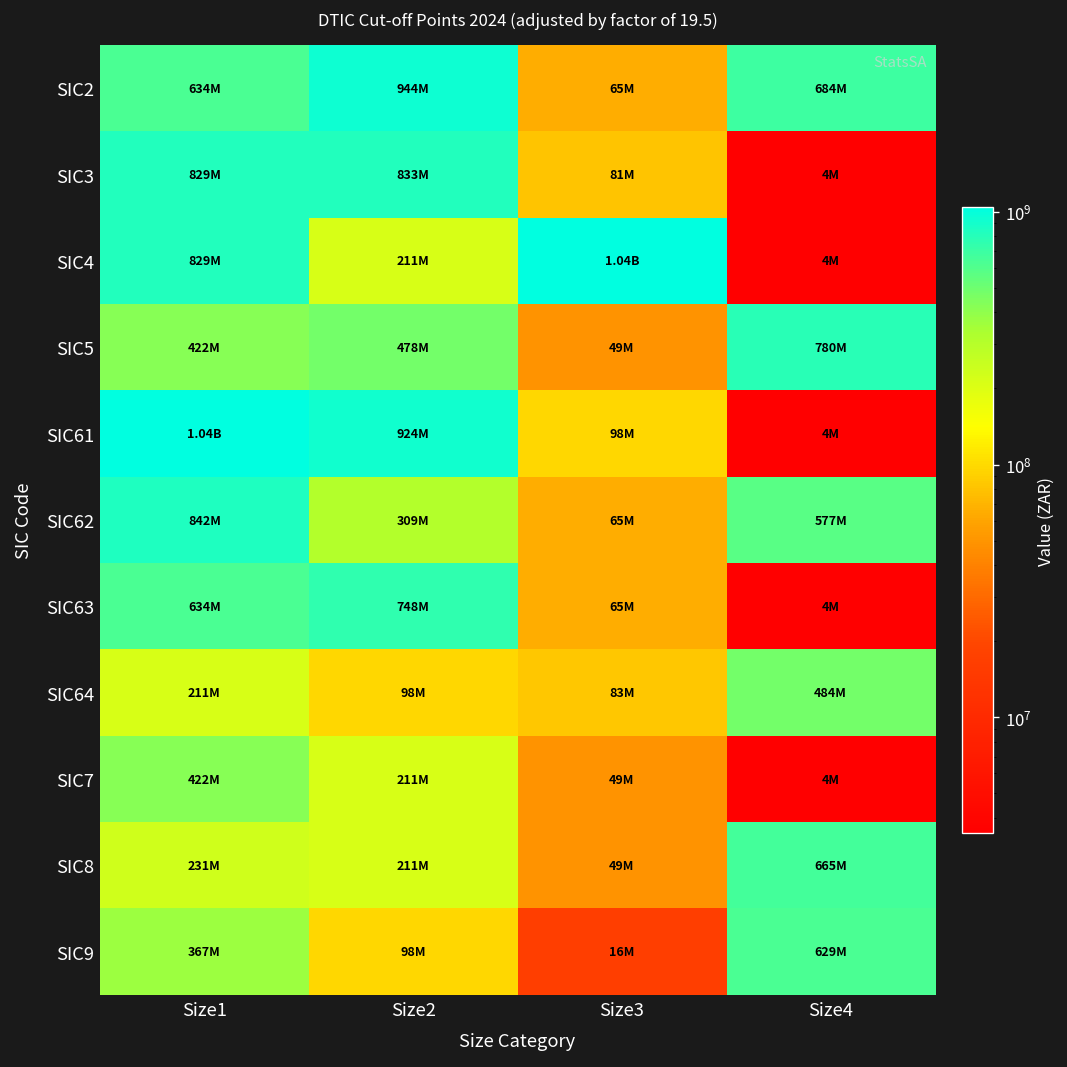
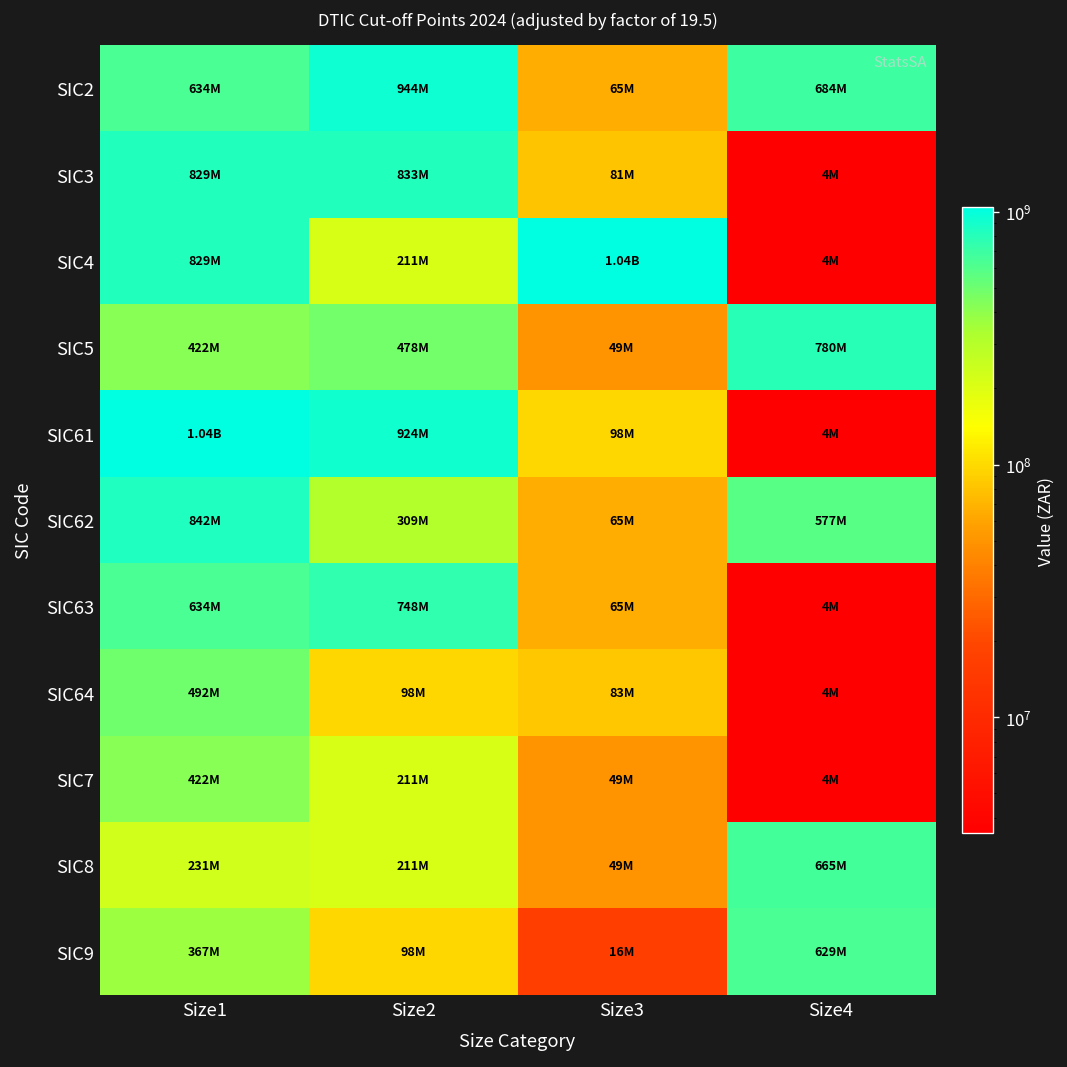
  {
    "SIC2": {
      "Size1": "634M",
      "Size2": "944M",
      "Size3": "65M"
    },
    "SIC3": {
      "Size1": "829M",
      "Size2": "833M",
      "Size3": "81M",
      "Size4": "4M"
    },
    "SIC4": {
      "Size1": "829M",
      "Size2": "211M",
      "Size3": "1.04B",
      "Size4": "4M"
    },
    "SIC5": {
      "Size1": "422M",
      "Size2": "478M",
      "Size3": "49M",
      "Size4": "780M"
    },
    "SIC61": {
      "Size1": "1.04B",
      "Size2": "924M",
      "Size3": "98M",
      "Size4": "4M"
    },
    "SIC62": {
      "Size1": "842M",
      "Size2": "309M",
      "Size3": "65M",
      "Size4": "577M"
    },
    "SIC63": {
      "Size1": "634M",
      "Size2": "748M",
      "Size3": "65M",
      "Size4": "4M"
    },
    "SIC64": {
-     "Size1": "211M",
+     "Size1": "492M",
      "Size2": "98M",
      "Size3": "83M",
-     "Size4": "484M"
+     "Size4": "4M"
    },
    "SIC7": {
      "Size1": "422M",
      "Size2": "211M",
      "Size3": "49M",
      "Size4": "4M"
    },
    "SIC8": {
      "Size1": "231M",
      "Size2": "211M",
      "Size3": "49M",
      "Size4": "665M"
    },
    "SIC9": {
      "Size1": "367M",
      "Size2": "98M",
      "Size3": "16M",
      "Size4": "629M"
    }
  }
